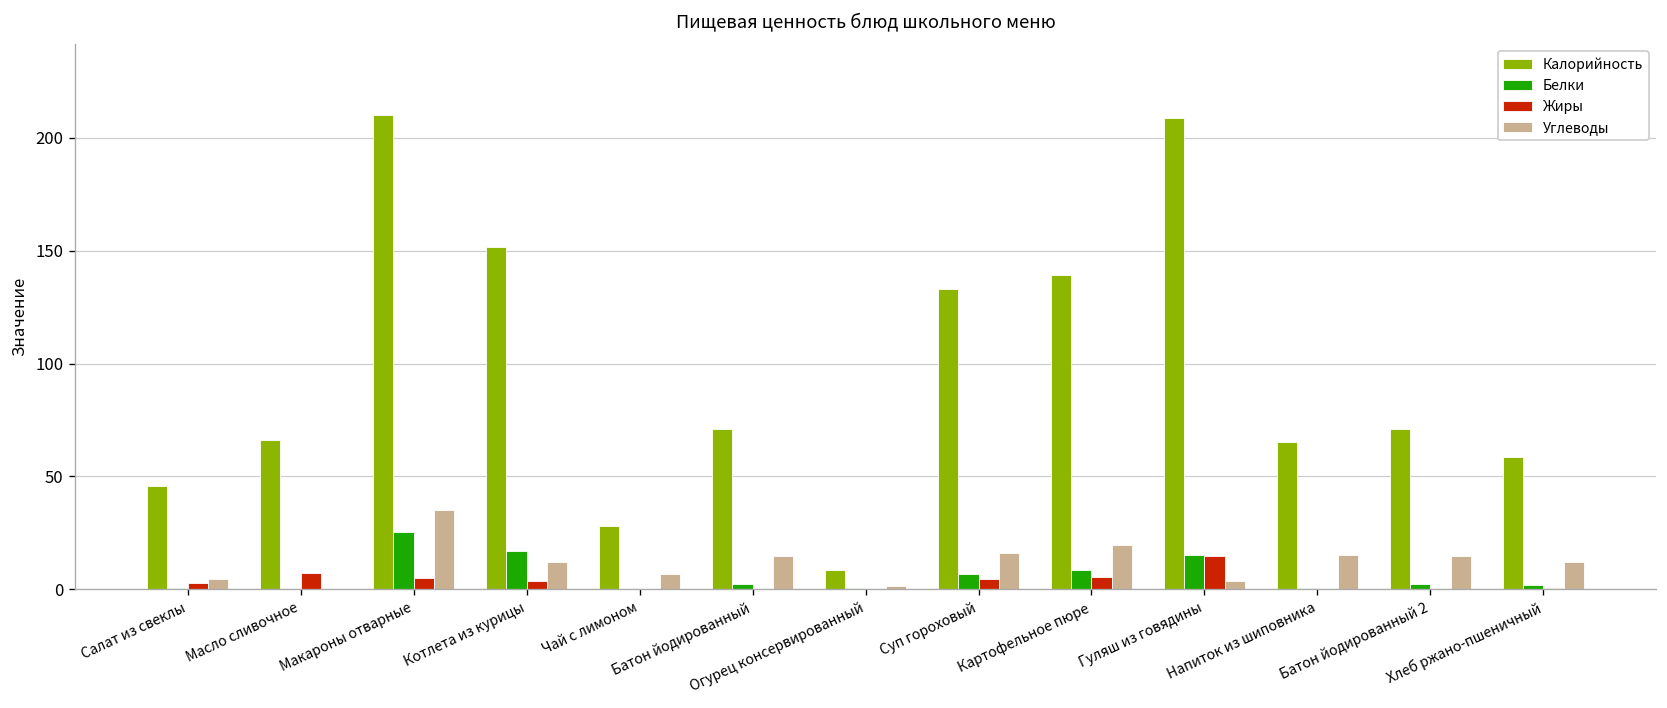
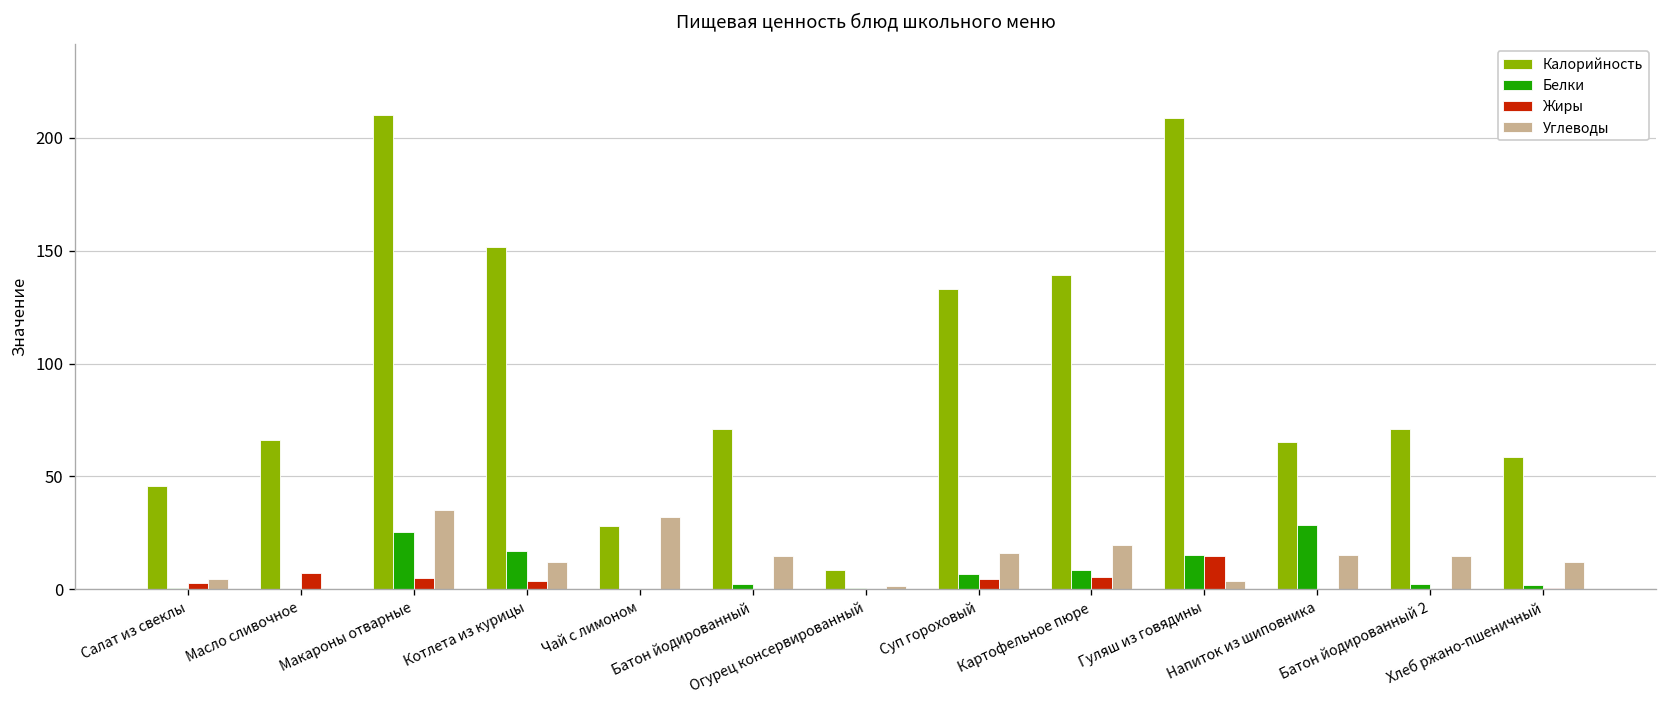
  {
    "Калорийность": {
      "Салат из свеклы": 46,
      "Масло сливочное": 66,
      "Макароны отварные": 210,
      "Котлета из курицы": 152,
      "Чай с лимоном": 28,
      "Батон йодированный": 71,
      "Огурец консервированный": 8,
      "Суп гороховый": 133,
      "Картофельное пюре": 139,
      "Гуляш из говядины": 209,
      "Напиток из шиповника": 65,
      "Батон йодированный 2": 71,
      "Хлеб ржано-пшеничный": 59
    },
    "Белки": {
      "Макароны отварные": 25,
      "Котлета из курицы": 17,
      "Батон йодированный": 2,
      "Суп гороховый": 7,
      "Картофельное пюре": 8,
      "Гуляш из говядины": 15,
-     "Напиток из шиповника": 1,
+     "Напиток из шиповника": 29,
      "Батон йодированный 2": 2,
      "Хлеб ржано-пшеничный": 2
    },
    "Жиры": {
      "Салат из свеклы": 3,
      "Масло сливочное": 7,
      "Макароны отварные": 5,
      "Котлета из курицы": 4,
      "Суп гороховый": 5,
      "Картофельное пюре": 5,
      "Гуляш из говядины": 15
    },
    "Углеводы": {
      "Салат из свеклы": 5,
      "Макароны отварные": 35,
      "Котлета из курицы": 12,
-     "Чай с лимоном": 7,
+     "Чай с лимоном": 32,
      "Батон йодированный": 15,
      "Огурец консервированный": 2,
      "Суп гороховый": 16,
      "Картофельное пюре": 20,
      "Гуляш из говядины": 4,
      "Напиток из шиповника": 15,
      "Батон йодированный 2": 15,
      "Хлеб ржано-пшеничный": 12
    }
  }
